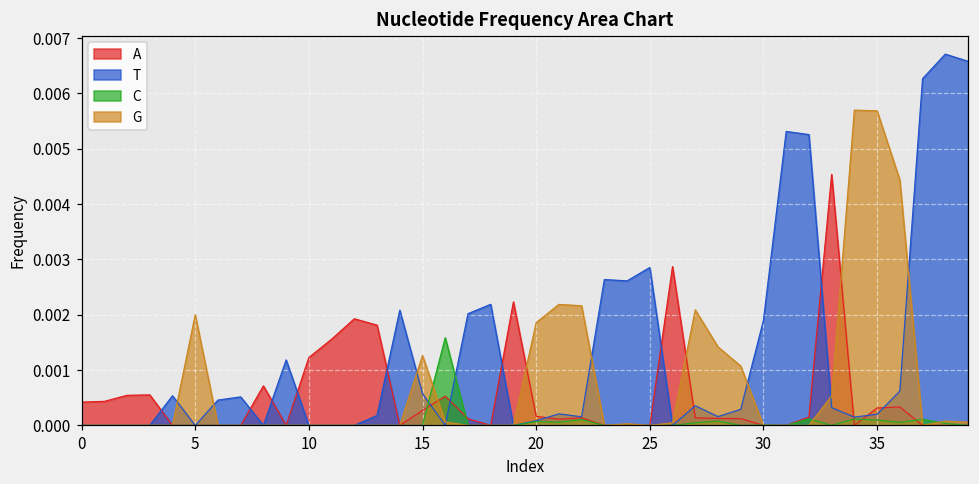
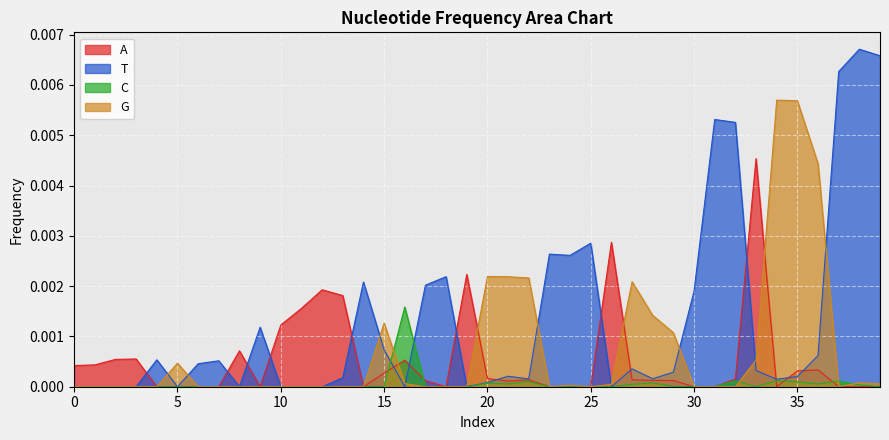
  {
    "A": {
      "0": 0.0004,
      "10": 0.0012,
      "15": 0.0003,
      "20": 0.0002,
      "35": 0.0003
    },
    "T": {
-     "15": 0.0006,
+     "15": 0.0007,
      "25": 0.0029,
      "30": 0.0019,
      "35": 0.0002
    },
    "C": {
      "15": 0.0000,
      "35": 0.0001
    },
    "G": {
-     "5": 0.0020,
+     "5": 0.0005,
      "15": 0.0013,
-     "20": 0.0019,
+     "20": 0.0022,
      "35": 0.0057
    }
  }
